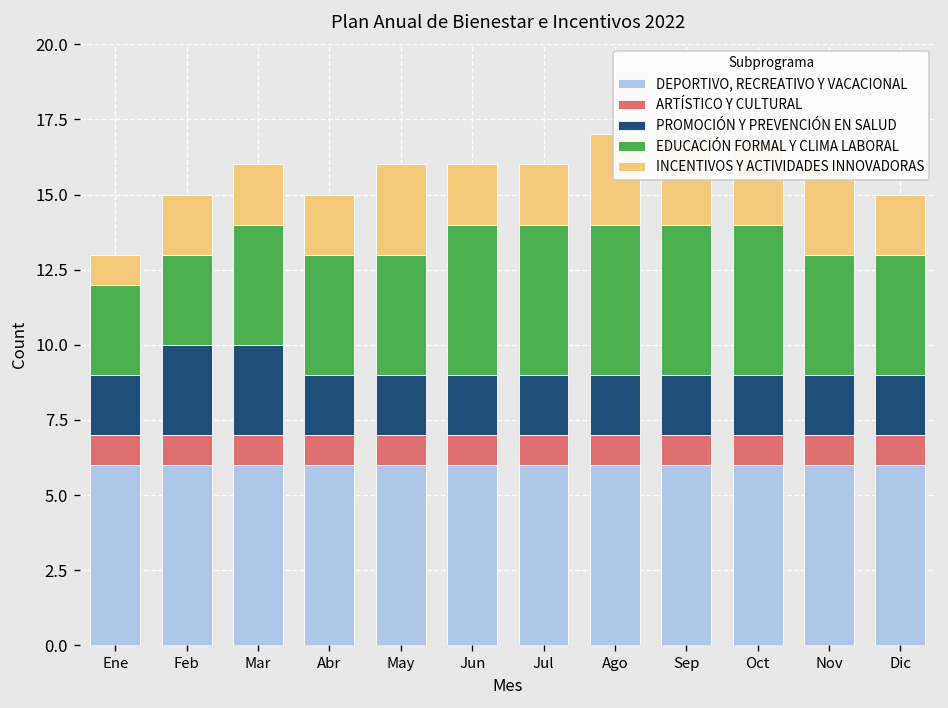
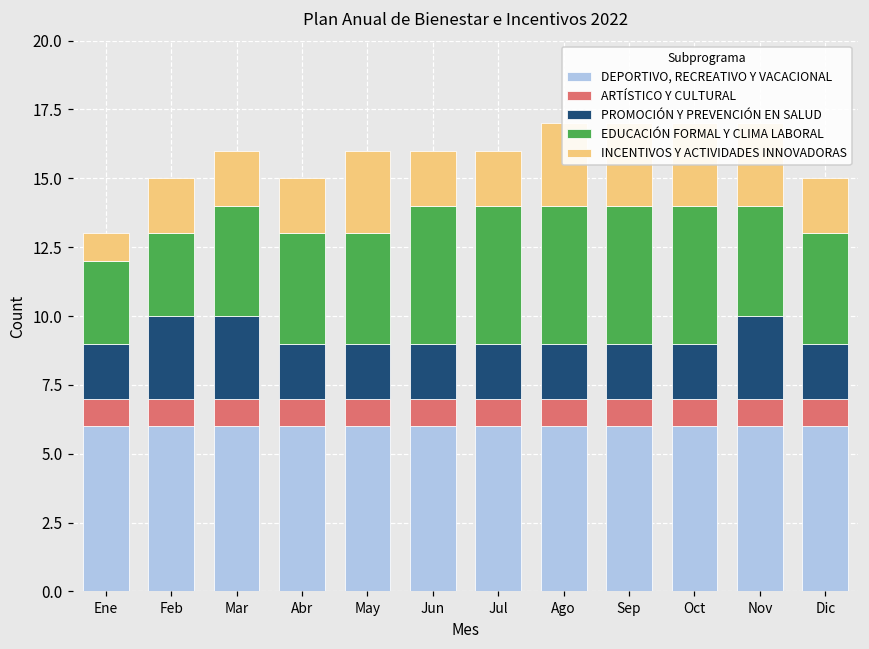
  {
    "DEPORTIVO, RECREATIVO Y VACACIONAL": {
      "Ene": 6,
      "Feb": 6,
      "Mar": 6,
      "Abr": 6,
      "May": 6,
      "Jun": 6,
      "Jul": 6,
      "Ago": 6,
      "Sep": 6,
      "Oct": 6,
      "Nov": 6,
      "Dic": 6
    },
    "ARTÍSTICO Y CULTURAL": {
      "Ene": 1,
      "Feb": 1,
      "Mar": 1,
      "Abr": 1,
      "May": 1,
      "Jun": 1,
      "Jul": 1,
      "Ago": 1,
      "Sep": 1,
      "Oct": 1,
      "Nov": 1,
      "Dic": 1
    },
    "PROMOCIÓN Y PREVENCIÓN EN SALUD": {
      "Ene": 2,
      "Feb": 3,
      "Mar": 3,
      "Abr": 2,
      "May": 2,
      "Jun": 2,
      "Jul": 2,
      "Ago": 2,
      "Sep": 2,
      "Oct": 2,
-     "Nov": 2,
+     "Nov": 3,
      "Dic": 2
    },
    "EDUCACIÓN FORMAL Y CLIMA LABORAL": {
      "Ene": 3,
      "Feb": 3,
      "Mar": 4,
      "Abr": 4,
      "May": 4,
      "Jun": 5,
      "Jul": 5,
      "Ago": 5,
      "Sep": 5,
      "Oct": 5,
      "Nov": 4,
      "Dic": 4
    },
    "INCENTIVOS Y ACTIVIDADES INNOVADORAS": {
      "Ene": 1,
      "Feb": 2,
      "Mar": 2,
      "Abr": 2,
      "May": 3,
      "Jun": 2,
      "Jul": 2,
      "Dic": 2
    }
  }
